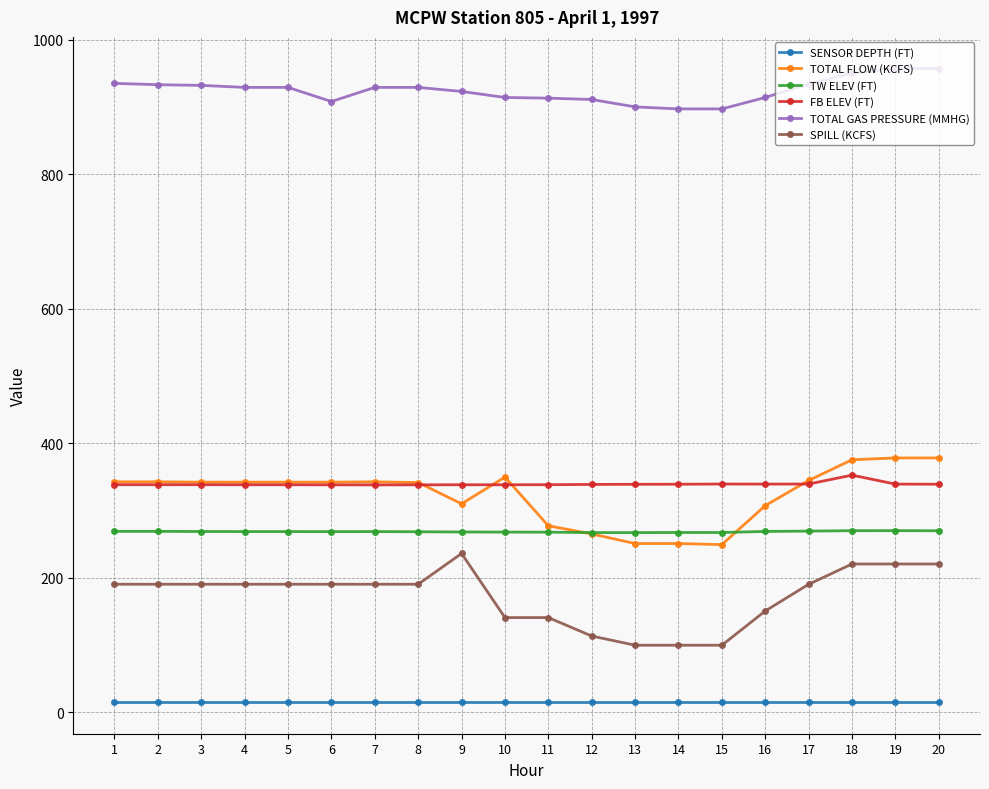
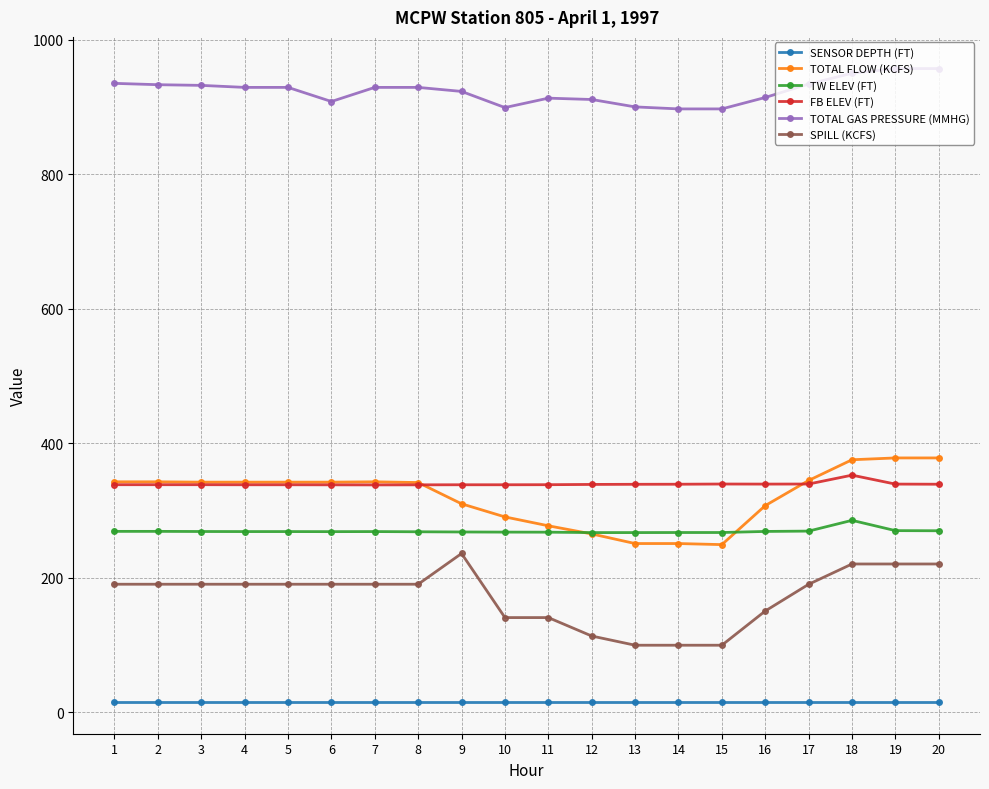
  {
    "SENSOR DEPTH (FT)": {
      "1": 20,
      "2": 20,
      "3": 20,
      "4": 20,
      "5": 20,
      "6": 20,
      "7": 20,
      "8": 20,
      "9": 20,
      "10": 20,
      "11": 20,
      "12": 20,
      "13": 20,
      "14": 20,
      "15": 20,
      "16": 20,
      "17": 20,
      "18": 20,
      "19": 20,
      "20": 20
    },
    "TOTAL FLOW (KCFS)": {
      "1": 340,
      "2": 340,
      "3": 340,
      "4": 340,
      "5": 340,
      "6": 340,
      "7": 340,
      "9": 310,
-     "10": 350,
+     "10": 290,
      "11": 280,
      "13": 250,
      "14": 250,
      "15": 250,
      "16": 310,
      "17": 340,
      "18": 380,
      "19": 380,
      "20": 380
    },
    "TW ELEV (FT)": {
      "1": 270,
      "2": 270,
      "3": 270,
      "4": 270,
      "5": 270,
      "6": 270,
      "7": 270,
      "8": 270,
      "9": 270,
      "10": 270,
      "11": 270,
      "13": 270,
      "14": 270,
      "15": 270,
      "16": 270,
      "17": 270,
-     "18": 270,
+     "18": 290,
      "19": 270,
      "20": 270
    },
    "FB ELEV (FT)": {
      "1": 340,
      "2": 340,
      "3": 340,
      "4": 340,
      "5": 340,
      "6": 340,
      "7": 340,
      "9": 340,
      "10": 340,
      "11": 340,
      "12": 340,
      "13": 340,
      "14": 340,
      "15": 340,
      "16": 340,
      "17": 340,
      "18": 350,
      "19": 340,
      "20": 340
    },
    "TOTAL GAS PRESSURE (MMHG)": {
      "1": 940,
      "2": 930,
      "3": 930,
      "4": 930,
      "5": 930,
      "6": 910,
      "7": 930,
      "8": 930,
      "9": 920,
-     "10": 910,
+     "10": 900,
      "11": 910,
      "12": 910,
      "13": 900,
      "14": 900,
      "15": 900,
      "16": 910
    },
    "SPILL (KCFS)": {
      "1": 190,
      "2": 190,
      "3": 190,
      "4": 190,
      "5": 190,
      "6": 190,
      "7": 190,
      "8": 190,
      "9": 240,
      "10": 140,
      "11": 140,
      "12": 110,
      "13": 100,
      "14": 100,
      "15": 100,
      "16": 150,
      "17": 190,
      "18": 220,
      "19": 220,
      "20": 220
    }
  }
